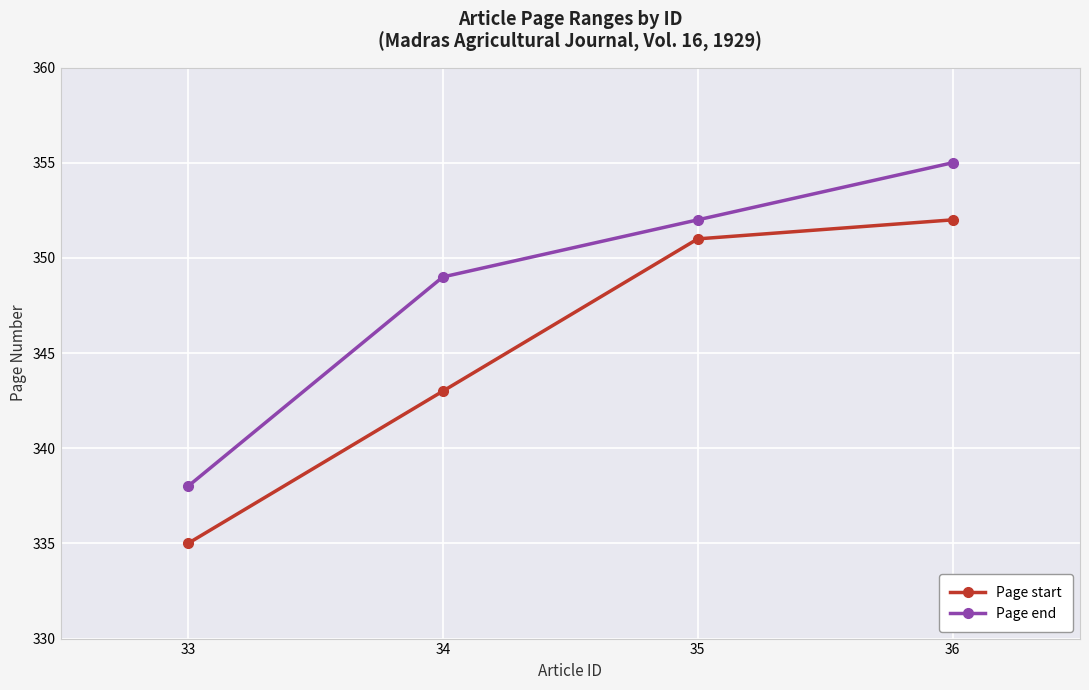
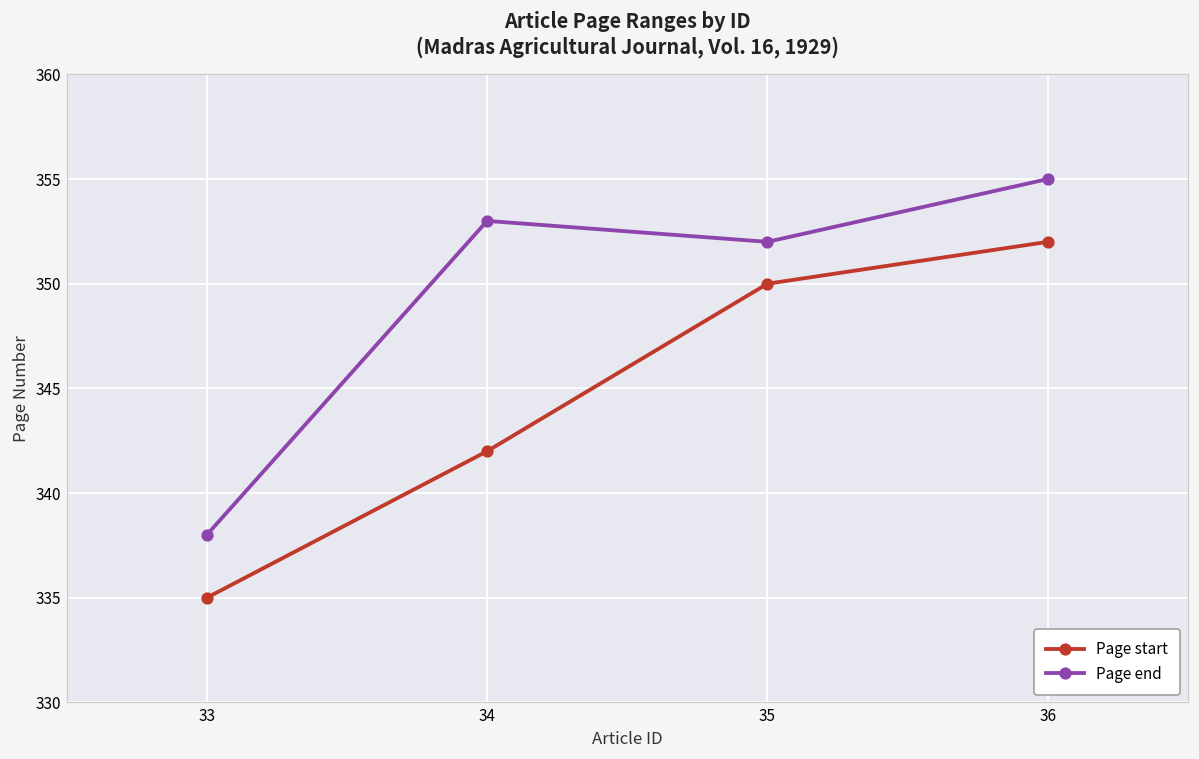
  {
    "Page start": {
      "33": 335,
-     "34": 343,
-     "35": 351,
+     "34": 342,
+     "35": 350,
      "36": 352
    },
    "Page end": {
      "33": 338,
-     "34": 349,
+     "34": 353,
      "35": 352,
      "36": 355
    }
  }
